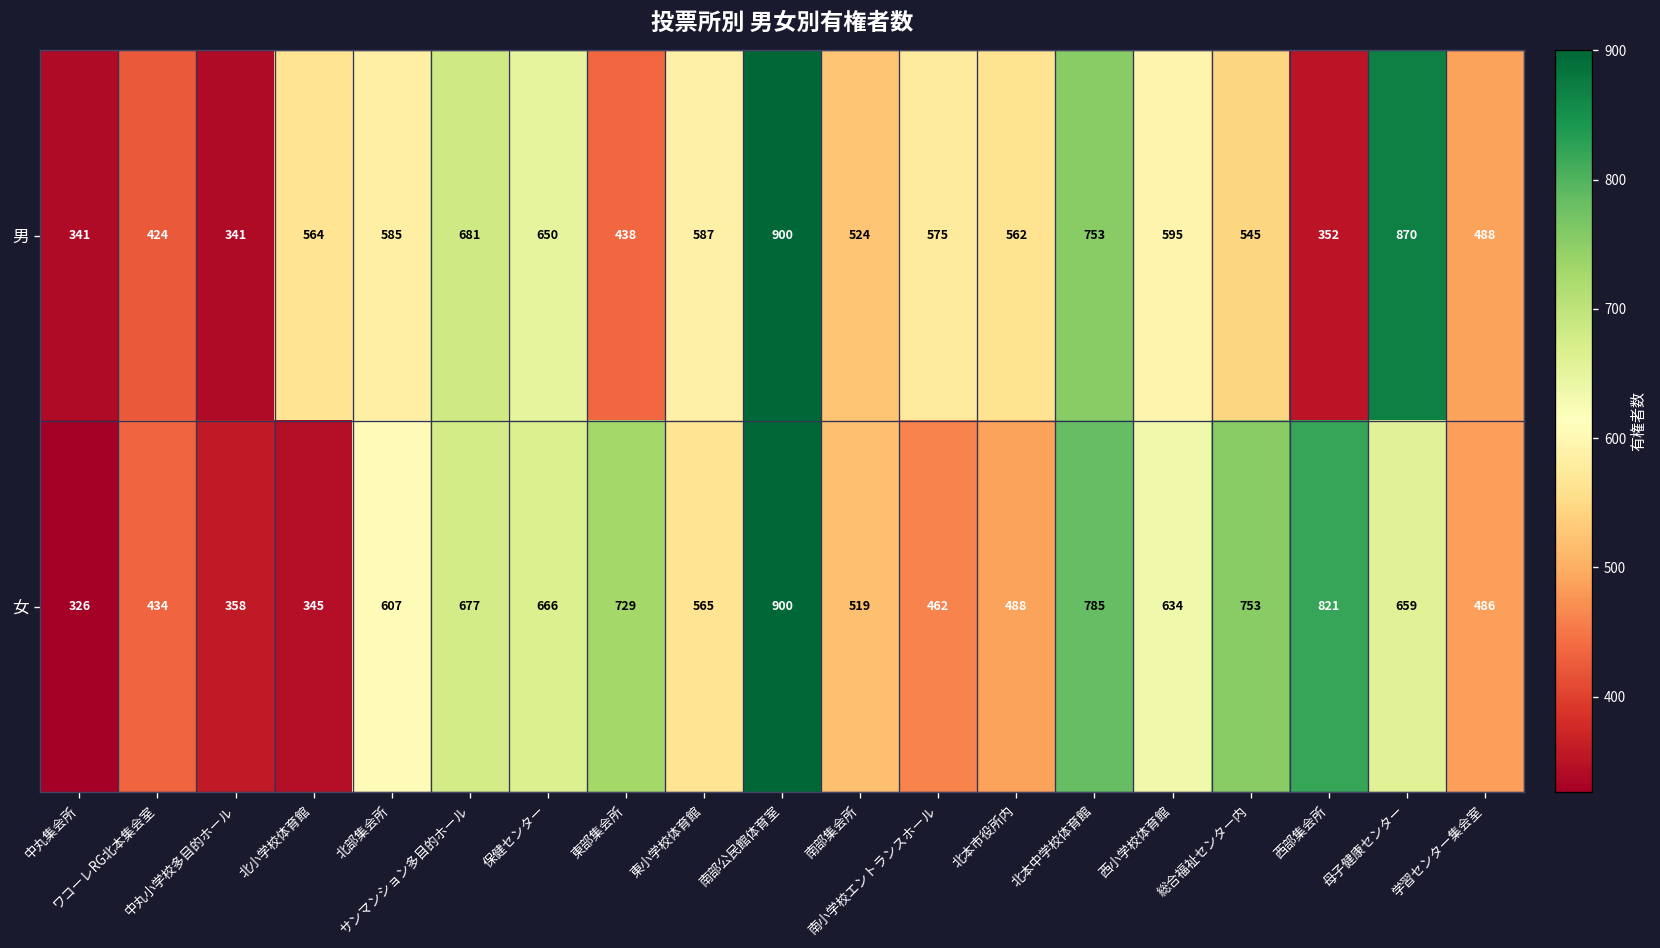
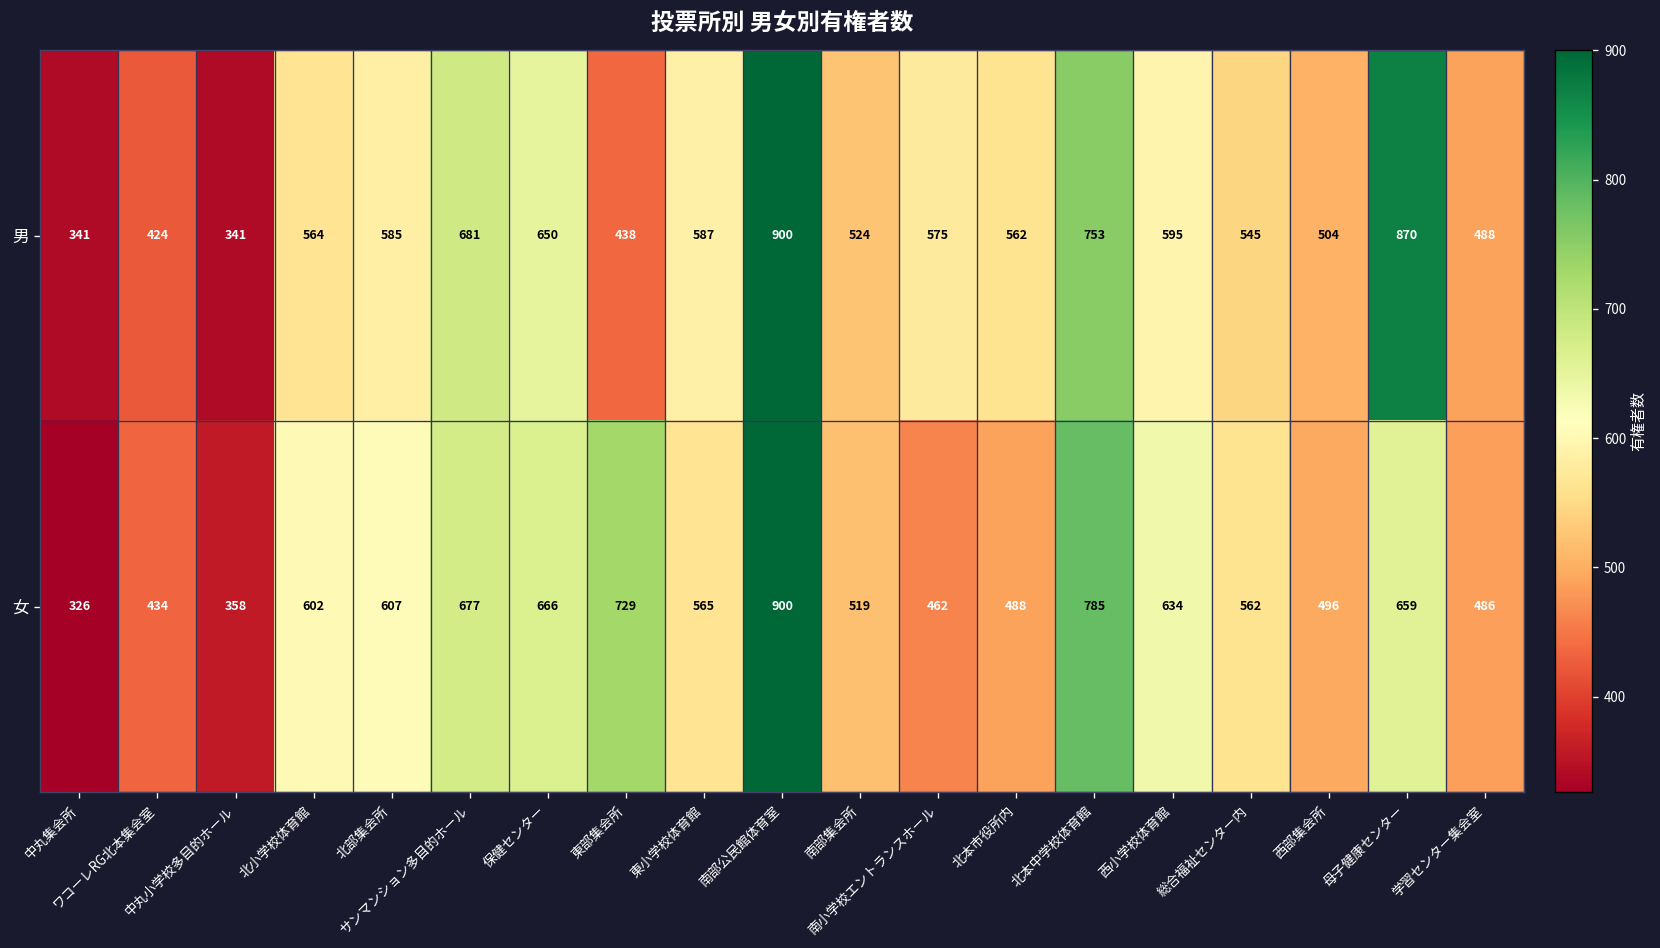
  {
    "男": {
      "中丸集会所": 341,
      "ワコーレRG北本集会室": 424,
      "中丸小学校多目的ホール": 341,
      "北小学校体育館": 564,
      "北部集会所": 585,
      "サンマンション多目的ホール": 681,
      "保健センター": 650,
      "東部集会所": 438,
      "東小学校体育館": 587,
      "南部公民館体育室": 900,
      "南部集会所": 524,
      "南小学校エントランスホール": 575,
      "北本市役所内": 562,
      "北本中学校体育館": 753,
      "西小学校体育館": 595,
      "総合福祉センター内": 545,
-     "西部集会所": 352,
+     "西部集会所": 504,
      "母子健康センター": 870,
      "学習センター集会室": 488
    },
    "女": {
      "中丸集会所": 326,
      "ワコーレRG北本集会室": 434,
      "中丸小学校多目的ホール": 358,
-     "北小学校体育館": 345,
+     "北小学校体育館": 602,
      "北部集会所": 607,
      "サンマンション多目的ホール": 677,
      "保健センター": 666,
      "東部集会所": 729,
      "東小学校体育館": 565,
      "南部公民館体育室": 900,
      "南部集会所": 519,
      "南小学校エントランスホール": 462,
      "北本市役所内": 488,
      "北本中学校体育館": 785,
      "西小学校体育館": 634,
-     "総合福祉センター内": 753,
-     "西部集会所": 821,
+     "総合福祉センター内": 562,
+     "西部集会所": 496,
      "母子健康センター": 659,
      "学習センター集会室": 486
    }
  }
